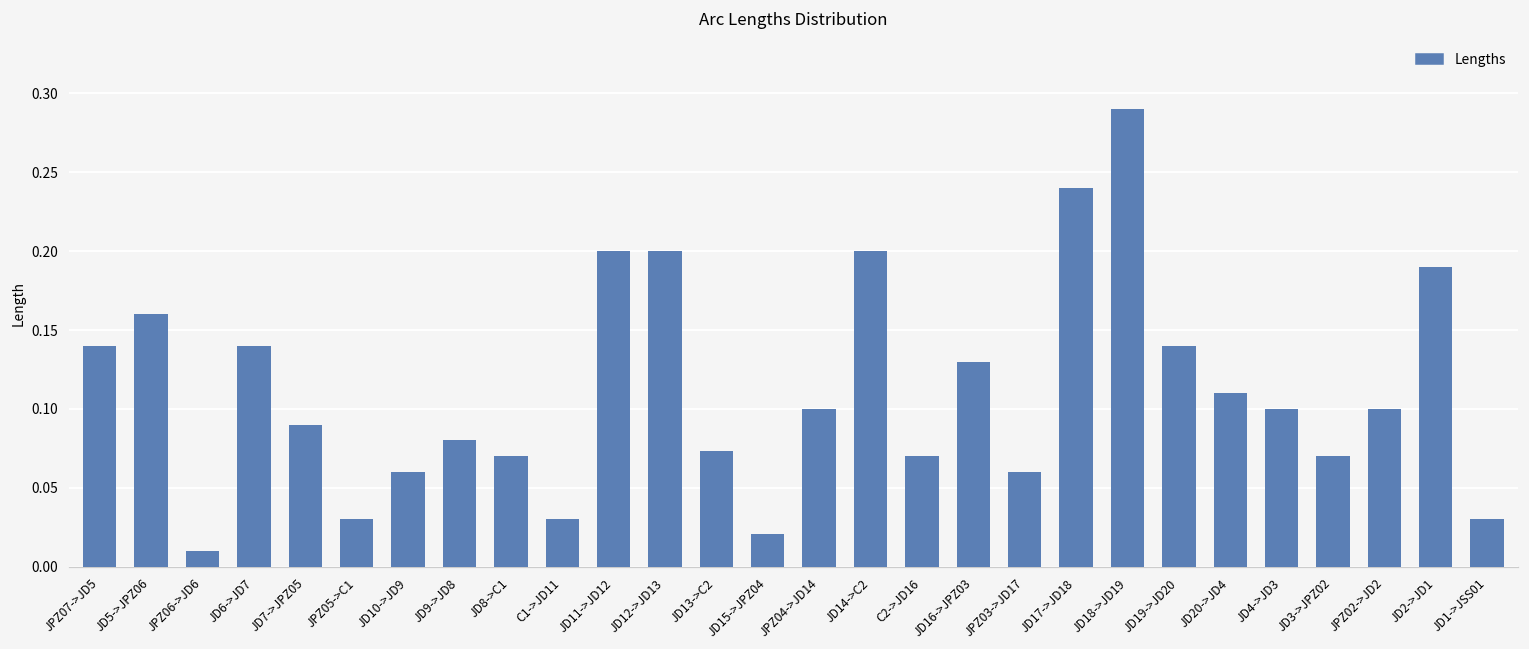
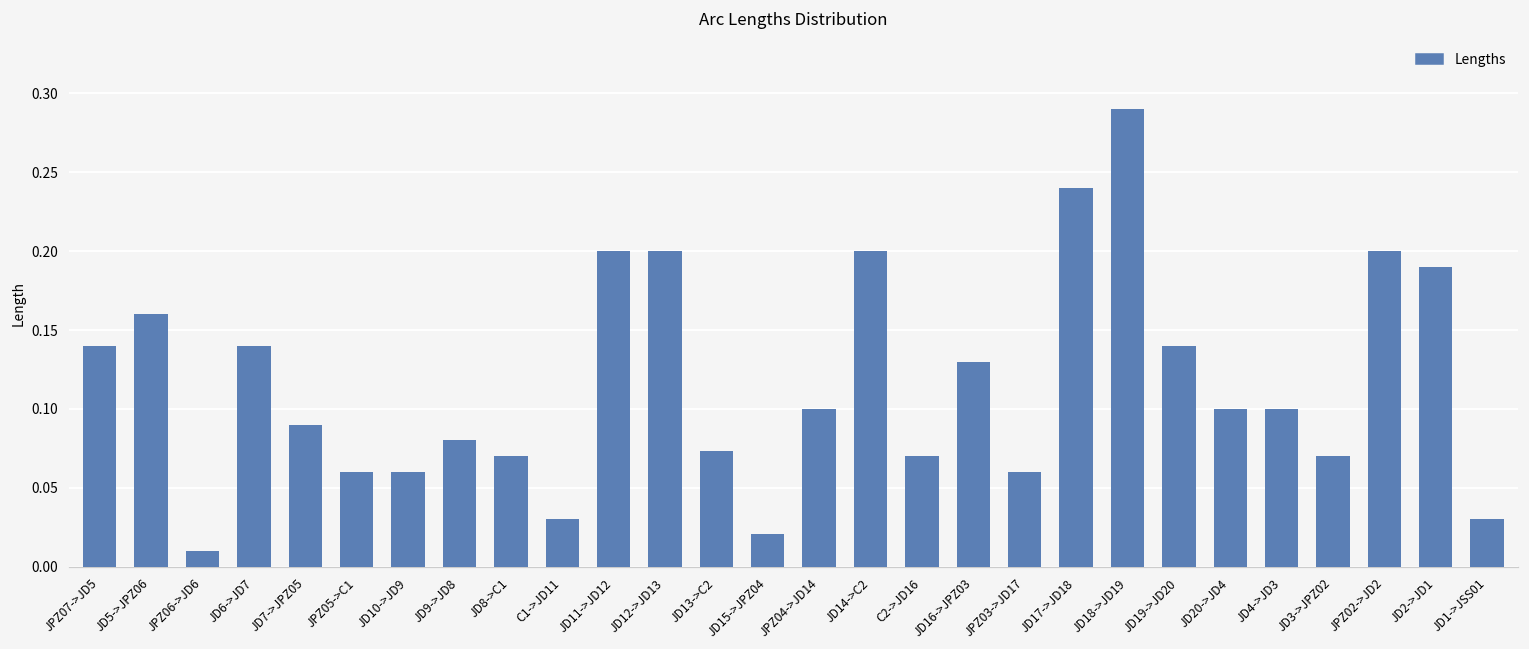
  {
    "JPZ07->JD5": 0.14,
    "JD5->JPZ06": 0.16,
    "JPZ06->JD6": 0.01,
    "JD6->JD7": 0.14,
    "JD7->JPZ05": 0.09,
-   "JPZ05->C1": 0.03,
+   "JPZ05->C1": 0.06,
    "JD10->JD9": 0.06,
    "JD9->JD8": 0.08,
    "JD8->C1": 0.07,
    "C1->JD11": 0.03,
    "JD11->JD12": 0.20,
    "JD12->JD13": 0.20,
    "JD13->C2": 0.073,
    "JD15->JPZ04": 0.02,
    "JPZ04->JD14": 0.10,
    "JD14->C2": 0.20,
    "C2->JD16": 0.07,
    "JD16->JPZ03": 0.13,
    "JPZ03->JD17": 0.06,
    "JD17->JD18": 0.24,
    "JD18->JD19": 0.29,
    "JD19->JD20": 0.14,
-   "JD20->JD4": 0.11,
+   "JD20->JD4": 0.10,
    "JD4->JD3": 0.10,
    "JD3->JPZ02": 0.07,
-   "JPZ02->JD2": 0.1,
+   "JPZ02->JD2": 0.2,
    "JD2->JD1": 0.19,
    "JD1->JSS01": 0.03
  }
